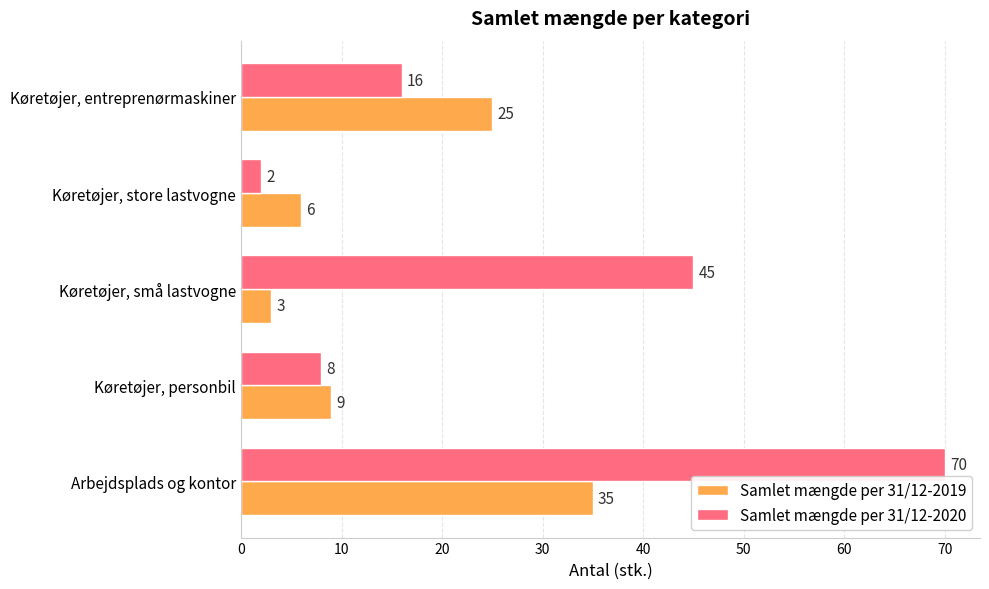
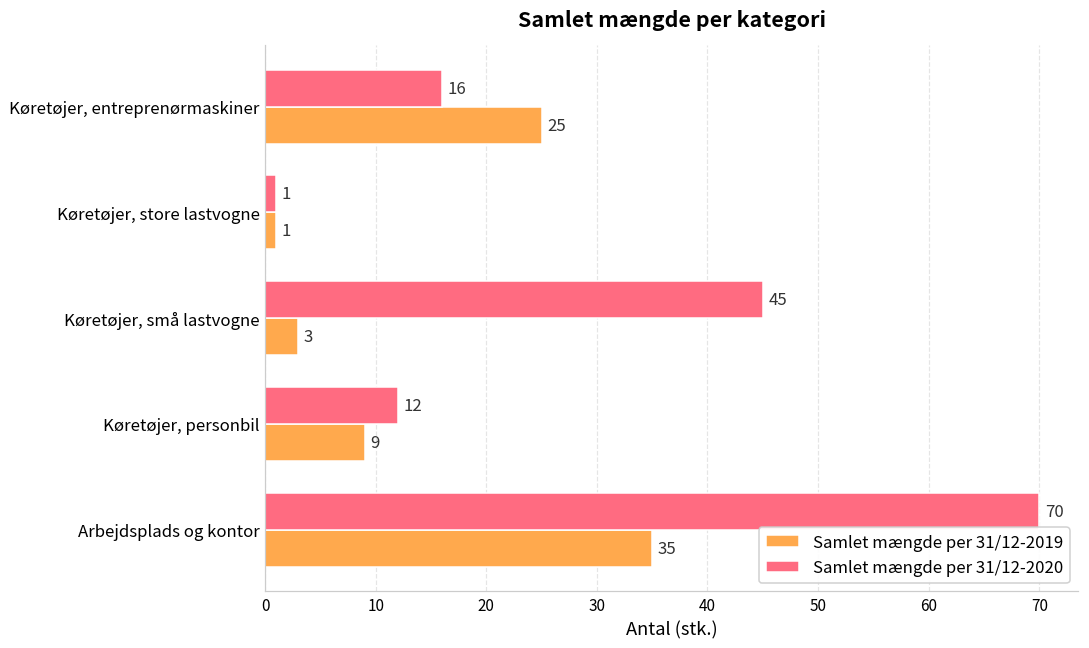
  {
    "Samlet mængde per 31/12-2019": {
      "Køretøjer, entreprenørmaskiner": 25,
-     "Køretøjer, store lastvogne": 6,
+     "Køretøjer, store lastvogne": 1,
      "Køretøjer, små lastvogne": 3,
      "Køretøjer, personbil": 9,
      "Arbejdsplads og kontor": 35
    },
    "Samlet mængde per 31/12-2020": {
      "Køretøjer, entreprenørmaskiner": 16,
-     "Køretøjer, store lastvogne": 2,
+     "Køretøjer, store lastvogne": 1,
      "Køretøjer, små lastvogne": 45,
-     "Køretøjer, personbil": 8,
+     "Køretøjer, personbil": 12,
      "Arbejdsplads og kontor": 70
    }
  }
